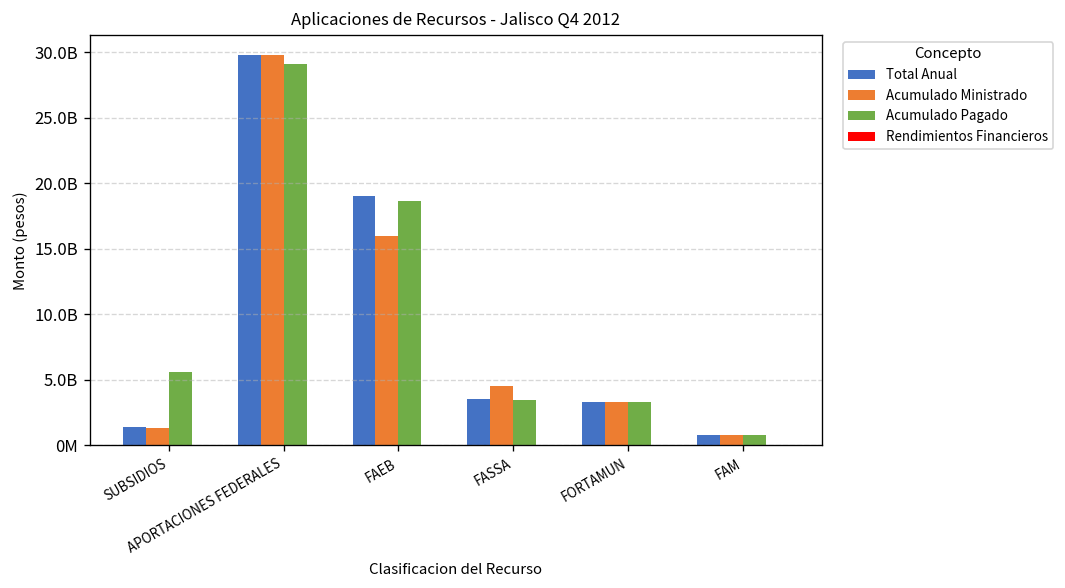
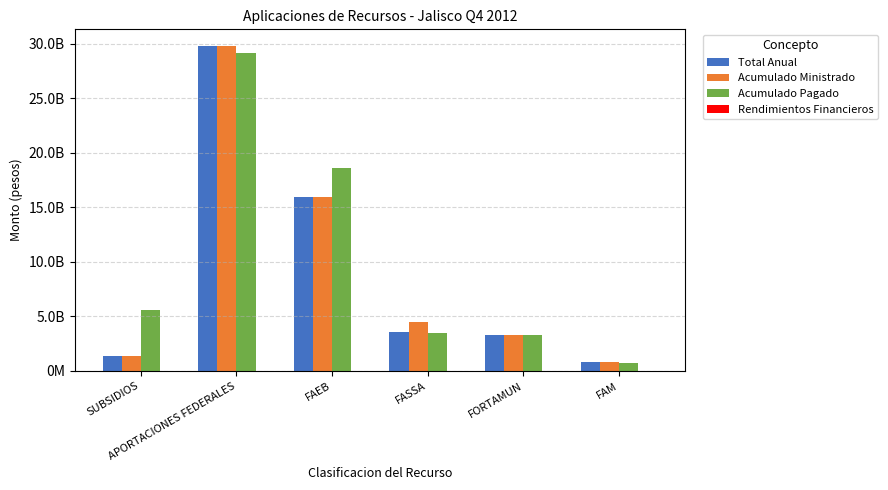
  {
    "Total Anual": {
      "SUBSIDIOS": 1400000000,
      "APORTACIONES FEDERALES": 29800000000,
-     "FAEB": 19000000000,
+     "FAEB": 16000000000,
      "FASSA": 3500000000,
      "FORTAMUN": 3300000000,
      "FAM": 800000000
    },
    "Acumulado Ministrado": {
      "SUBSIDIOS": 1400000000,
      "APORTACIONES FEDERALES": 29800000000,
      "FAEB": 16000000000,
      "FASSA": 4500000000,
      "FORTAMUN": 3300000000,
      "FAM": 800000000
    },
    "Acumulado Pagado": {
      "SUBSIDIOS": 5600000000,
      "APORTACIONES FEDERALES": 29200000000,
      "FAEB": 18600000000,
      "FASSA": 3500000000,
      "FORTAMUN": 3300000000,
      "FAM": 800000000
    },
    "Rendimientos Financieros": {
      "APORTACIONES FEDERALES": 0,
      "FAEB": 0,
      "FASSA": 0,
      "FORTAMUN": 0,
      "FAM": 0
    }
  }
